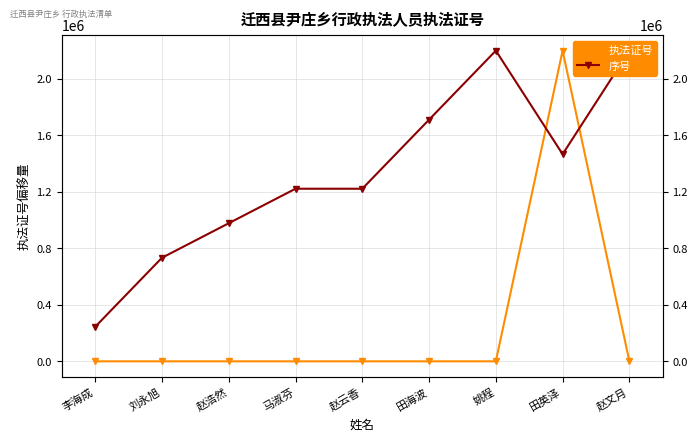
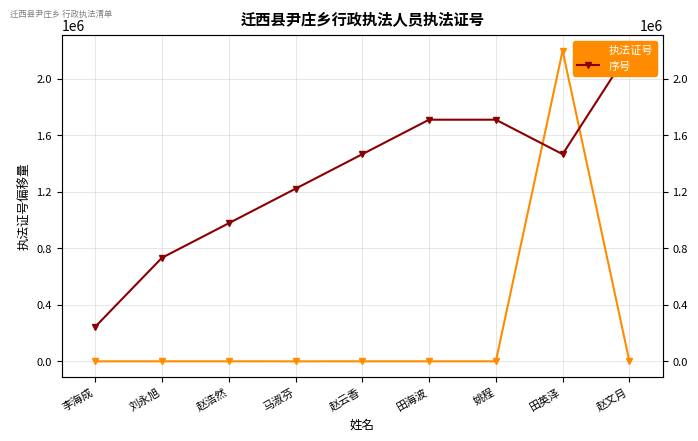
  {
    "执法证号": {
      "李海成": 0,
      "刘永旭": 0,
      "赵浩然": 0,
      "马淑芬": 0,
      "赵云香": 0,
      "田海波": 0,
      "姚程": 0,
      "田英泽": 2200000,
      "赵文月": 0
    },
    "序号": {
      "李海成": 240000,
      "刘永旭": 730000,
      "赵浩然": 980000,
      "马淑芬": 1220000,
-     "赵云香": 1220000,
+     "赵云香": 1470000,
      "田海波": 1710000,
-     "姚程": 2200000,
+     "姚程": 1710000,
      "田英泽": 1470000
    }
  }
